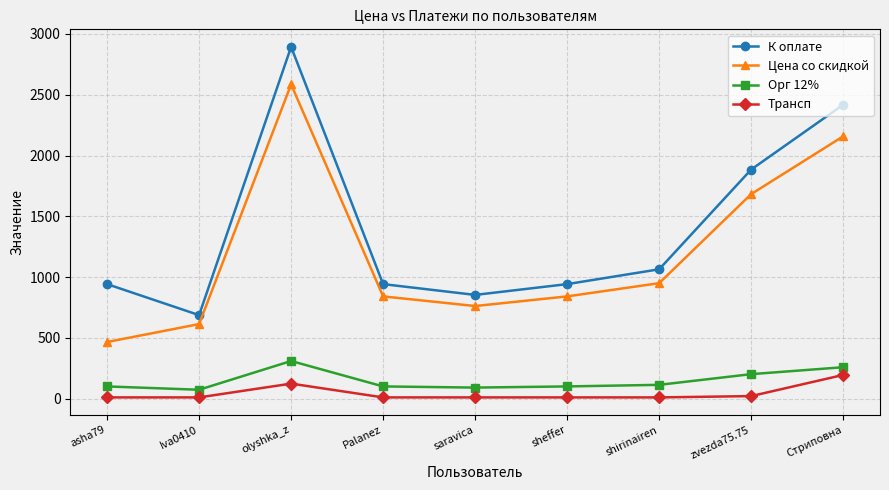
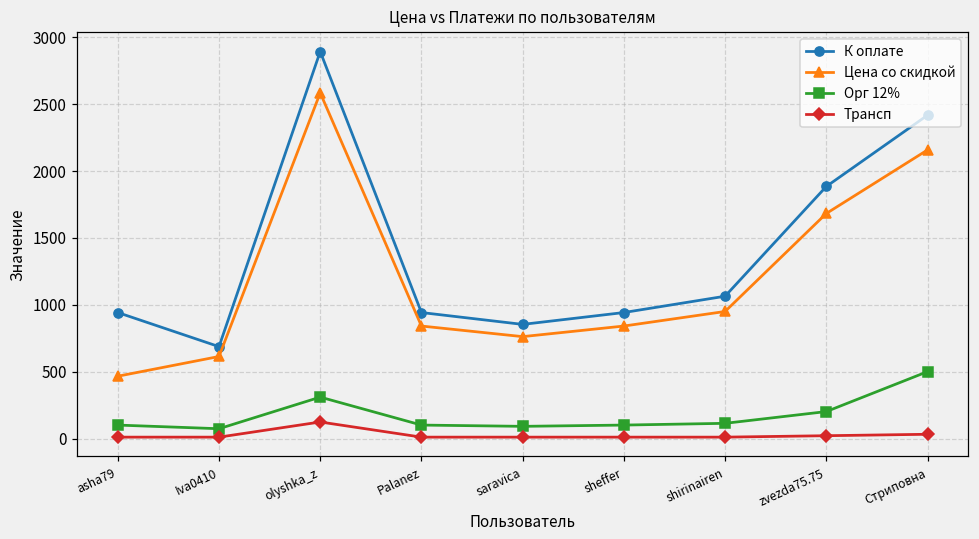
  {
    "К оплате": {
      "asha79": 940,
      "Iva0410": 690,
      "olyshka_z": 2890,
      "Palanez": 940,
      "saravica": 850,
      "sheffer": 940,
      "shirinairen": 1060,
      "zvezda75.75": 1890
    },
    "Цена со скидкой": {
      "asha79": 470,
      "Iva0410": 610,
      "olyshka_z": 2580,
      "Palanez": 840,
      "saravica": 760,
      "sheffer": 840,
      "shirinairen": 950,
      "zvezda75.75": 1680,
      "Стриповна": 2160
    },
    "Орг 12%": {
      "asha79": 100,
      "Iva0410": 70,
      "olyshka_z": 310,
      "Palanez": 100,
      "saravica": 90,
      "sheffer": 100,
      "shirinairen": 110,
      "zvezda75.75": 200,
-     "Стриповна": 260
+     "Стриповна": 500
    },
    "Трансп": {
      "asha79": 10,
      "Iva0410": 10,
      "olyshka_z": 120,
      "Palanez": 10,
      "saravica": 10,
      "sheffer": 10,
      "shirinairen": 10,
      "zvezda75.75": 20,
-     "Стриповна": 200
+     "Стриповна": 30
    }
  }
